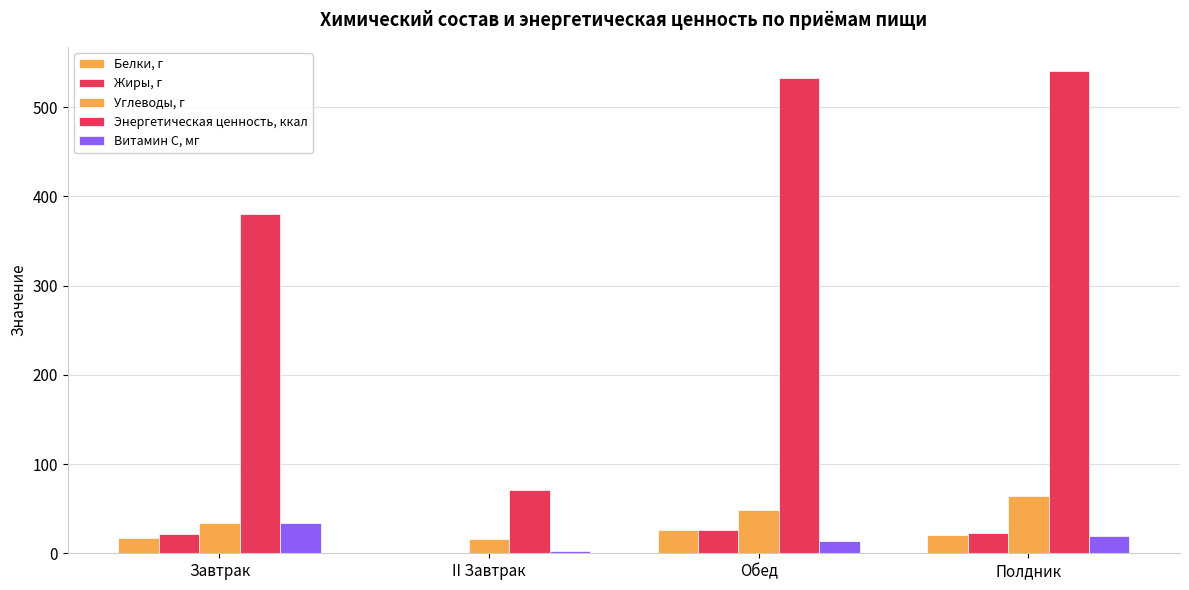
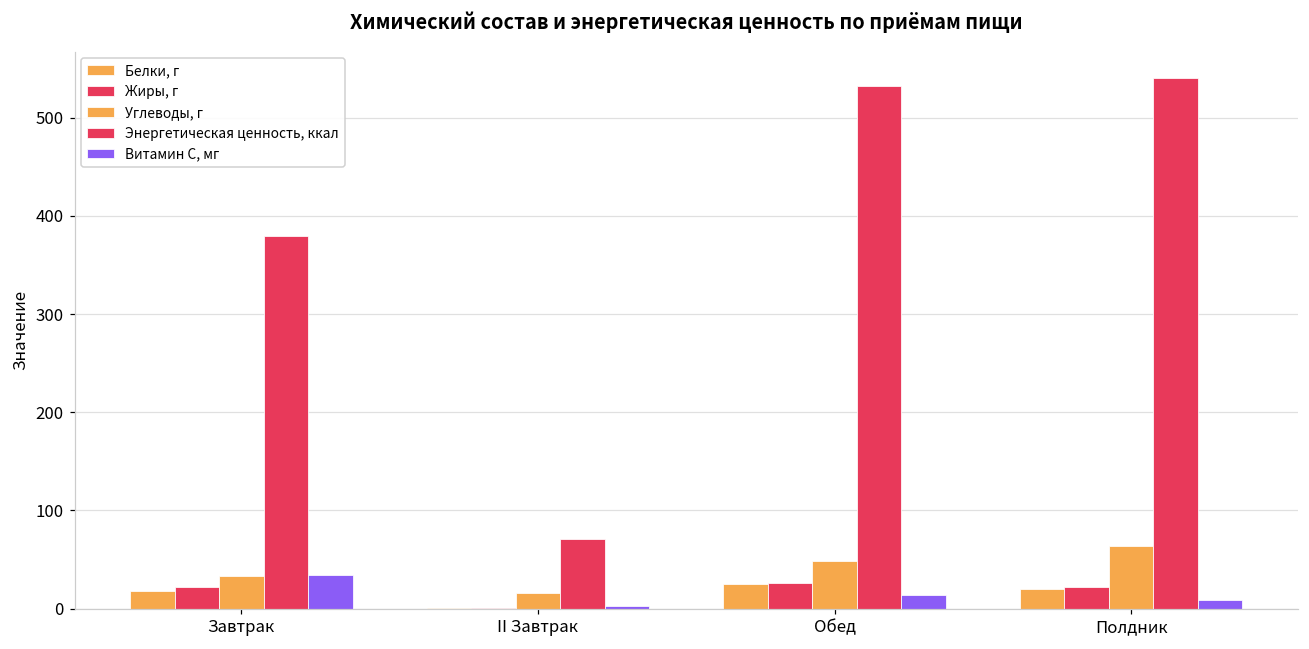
  {
    "Витамин С, мг": {
      "Завтрак": 30,
      "II Завтрак": 0,
      "Обед": 10,
-     "Полдник": 20
+     "Полдник": 10
    }
  }
